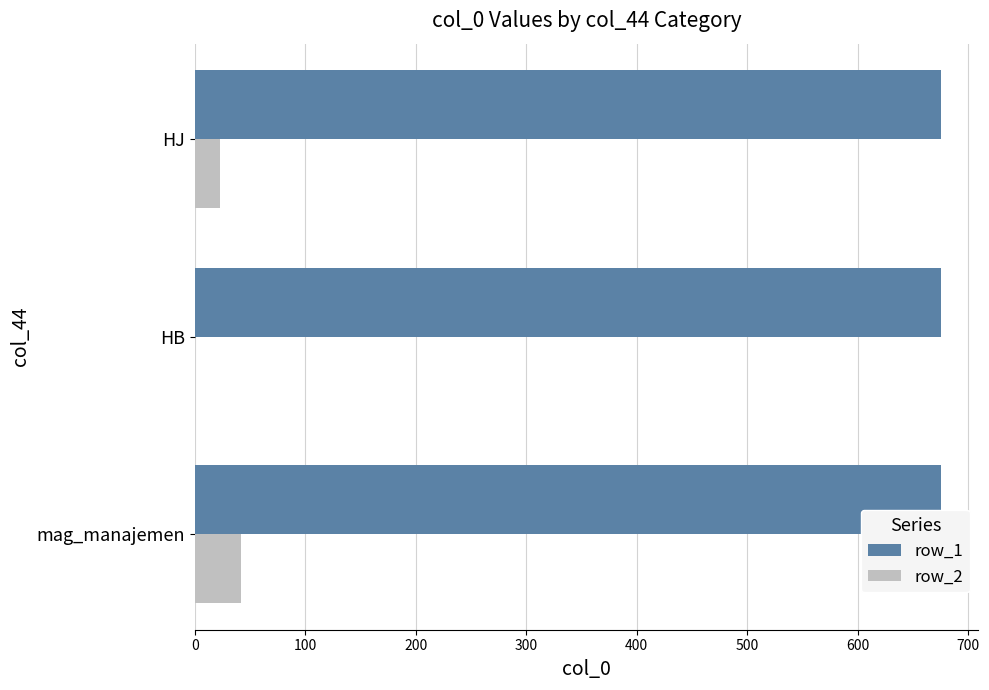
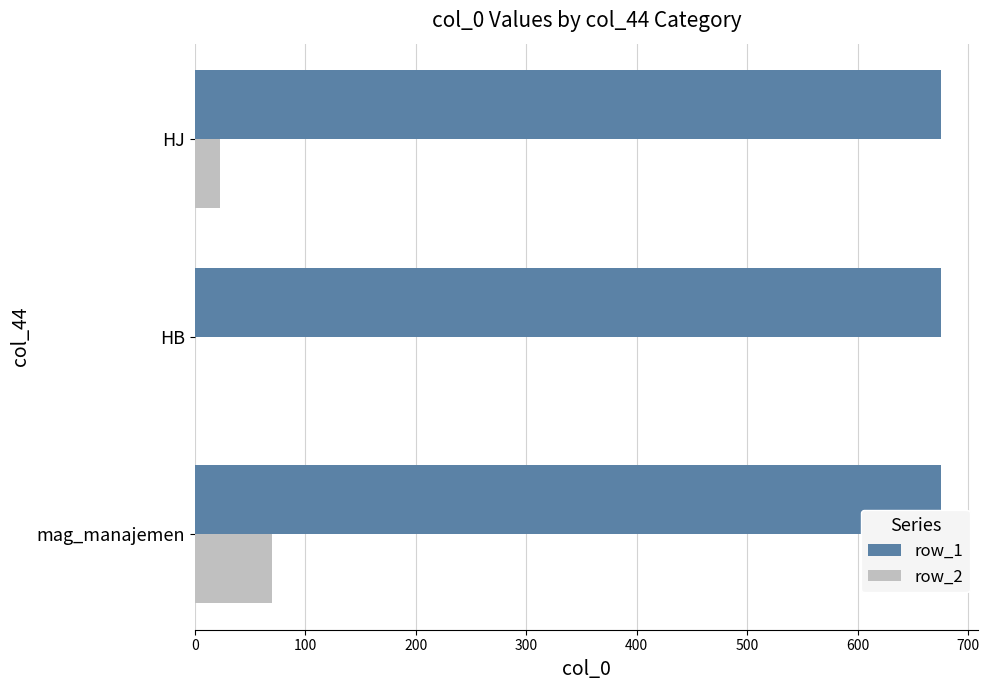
  {
    "row_1": {
      "HJ": 675,
      "HB": 675,
      "mag_manajemen": 675
    },
    "row_2": {
      "HJ": 23,
      "HB": 0,
-     "mag_manajemen": 42
+     "mag_manajemen": 70
    }
  }
